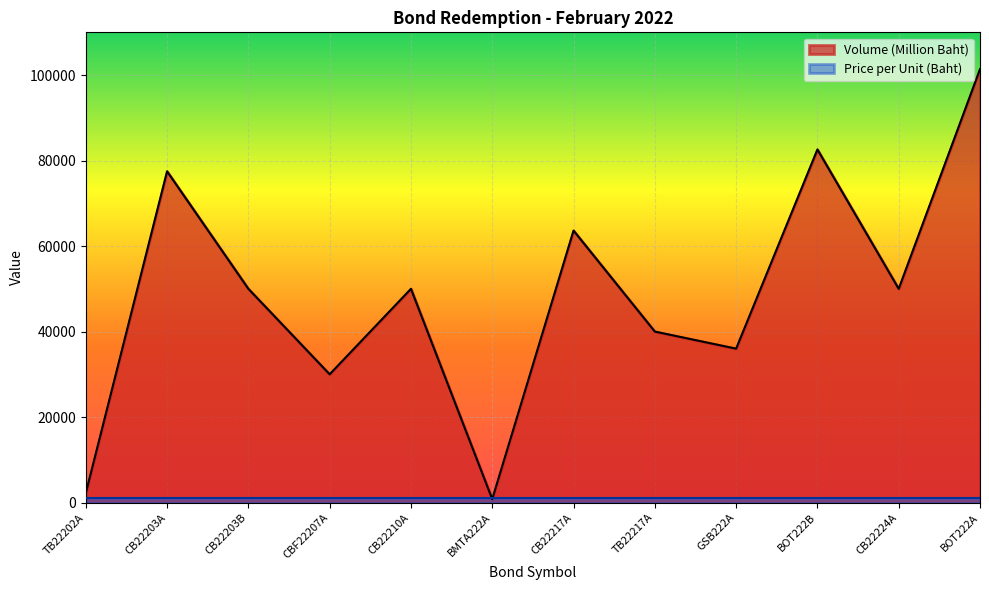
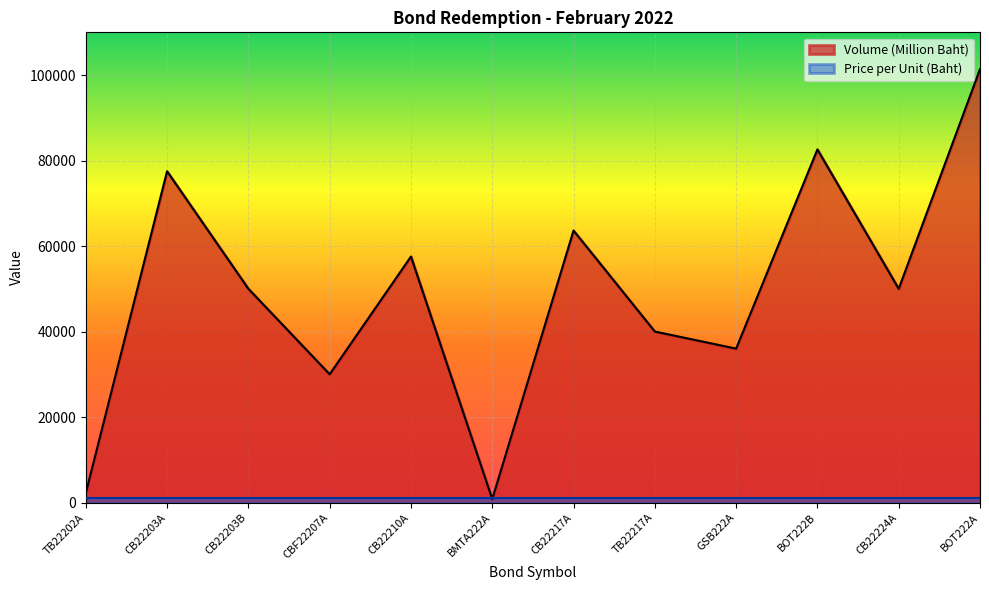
  {
    "Volume (Million Baht)": {
      "TB22202A": 2000,
      "CB22203A": 77000,
      "CB22203B": 50000,
      "CBF22207A": 30000,
-     "CB22210A": 50000,
+     "CB22210A": 58000,
      "CB22217A": 64000,
      "TB22217A": 40000,
      "GSB222A": 36000,
      "BOT222B": 83000,
      "CB22224A": 50000,
      "BOT222A": 101000
    },
    "Price per Unit (Baht)": {
      "TB22202A": 1000,
      "CB22203A": 1000,
      "CB22203B": 1000,
      "CBF22207A": 1000,
      "CB22210A": 1000,
      "CB22217A": 1000,
      "TB22217A": 1000,
      "GSB222A": 1000,
      "BOT222B": 1000,
      "CB22224A": 1000,
      "BOT222A": 1000
    }
  }
